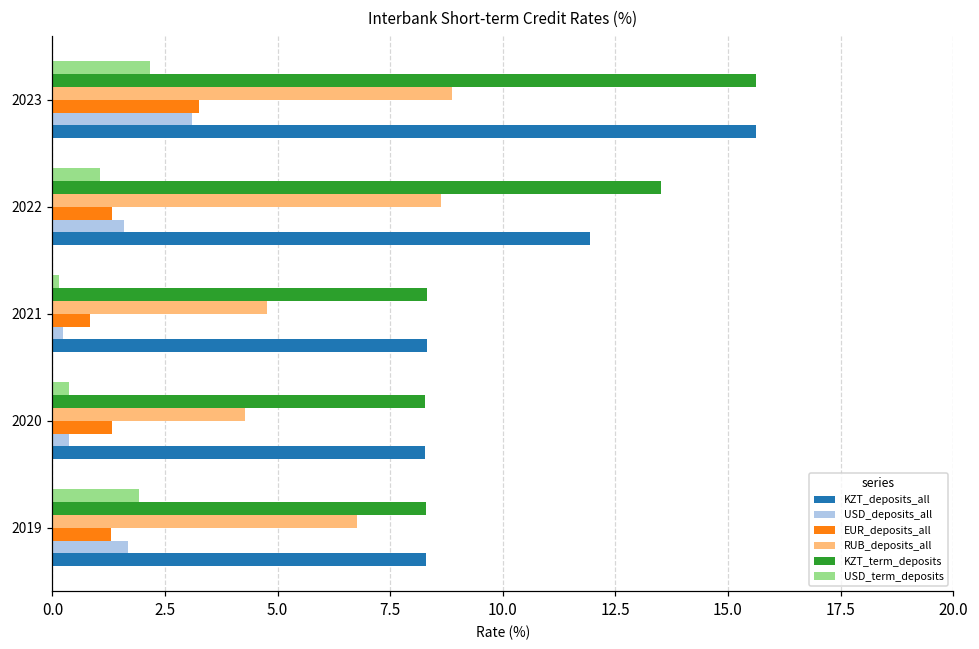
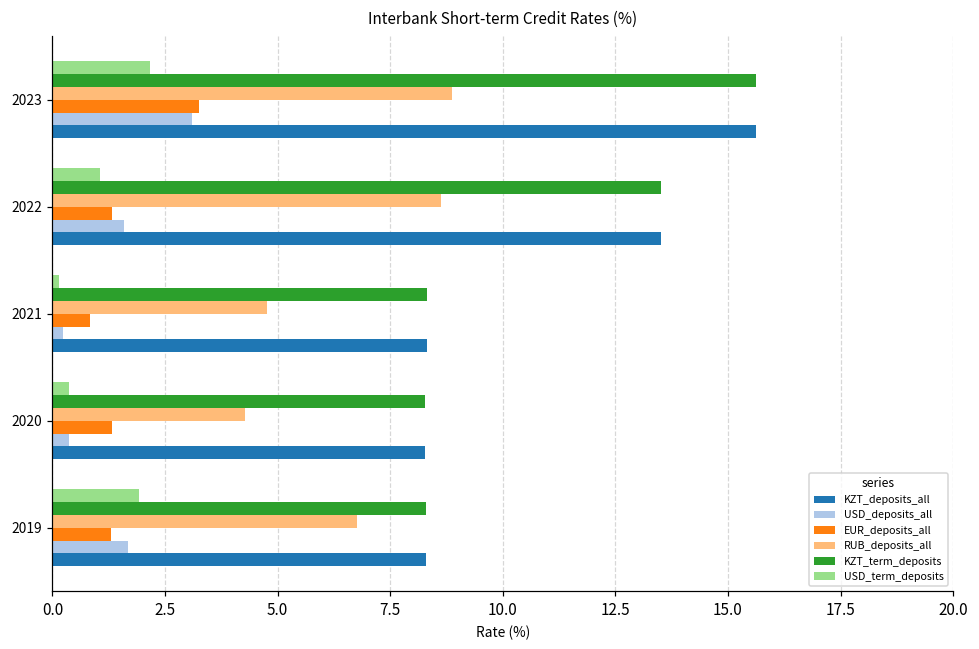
  {
    "KZT_deposits_all": {
      "2023": 15.6,
-     "2022": 11.9,
+     "2022": 13.5,
      "2021": 8.3,
      "2020": 8.3,
      "2019": 8.3
    },
    "USD_deposits_all": {
      "2023": 3.1,
      "2022": 1.6,
      "2021": 0.2,
      "2020": 0.4,
      "2019": 1.7
    },
    "EUR_deposits_all": {
      "2023": 3.3,
      "2022": 1.3,
      "2021": 0.8,
      "2020": 1.3,
      "2019": 1.3
    },
    "RUB_deposits_all": {
      "2023": 8.9,
      "2022": 8.6,
      "2021": 4.8,
      "2020": 4.3,
      "2019": 6.8
    },
    "KZT_term_deposits": {
      "2023": 15.6,
      "2022": 13.5,
      "2021": 8.3,
      "2020": 8.3,
      "2019": 8.3
    },
    "USD_term_deposits": {
      "2023": 2.2,
      "2022": 1.1,
      "2021": 0.1,
      "2020": 0.4,
      "2019": 1.9
    }
  }
